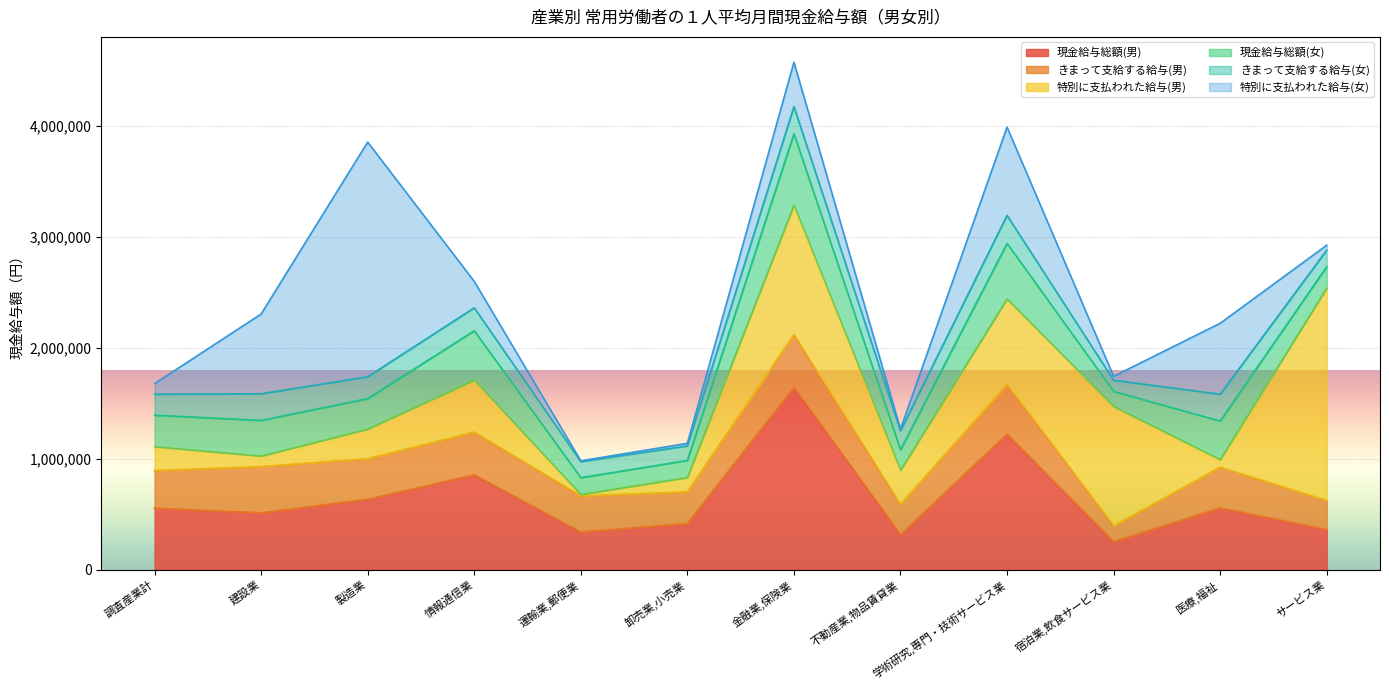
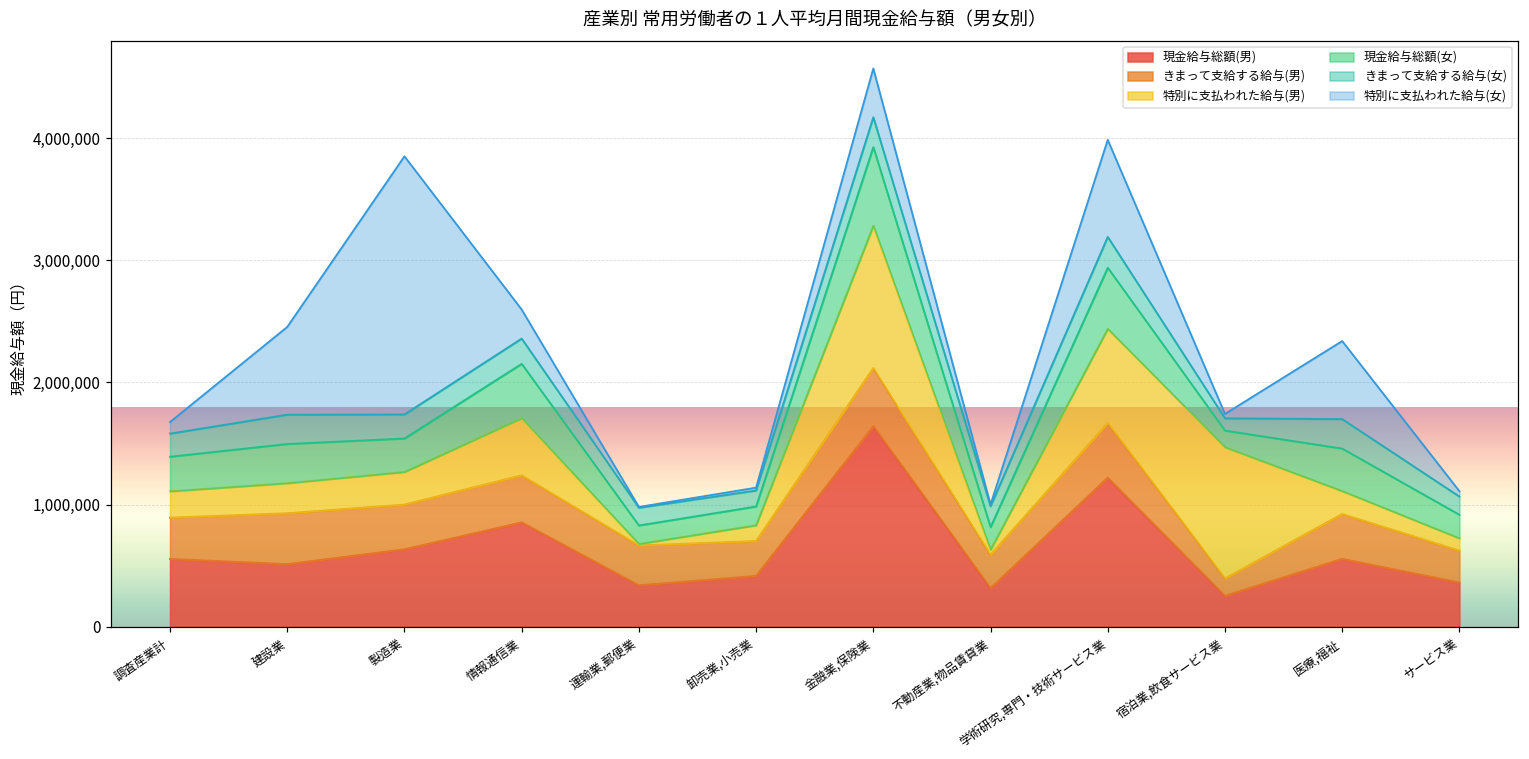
  {
    "特別に支払われた給与(男)": {
      "調査産業計": "220,000",
-     "建設業": "90,000",
+     "建設業": "250,000",
      "製造業": "270,000",
      "情報通信業": "470,000",
      "卸売業,小売業": "130,000",
      "金融業,保険業": "1,170,000",
-     "不動産業,物品賃貸業": "310,000",
+     "不動産業,物品賃貸業": "40,000",
      "学術研究,専門・技術サービス業": "770,000",
      "宿泊業,飲食サービス業": "1,070,000",
-     "医療,福祉": "70,000",
-     "サービス業": "1,910,000"
+     "医療,福祉": "190,000",
+     "サービス業": "100,000"
    },
    "特別に支払われた給与(女)": {
      "調査産業計": "90,000",
      "建設業": "720,000",
      "製造業": "2,110,000",
      "情報通信業": "240,000",
      "卸売業,小売業": "20,000",
      "金融業,保険業": "400,000",
      "学術研究,専門・技術サービス業": "800,000",
      "宿泊業,飲食サービス業": "40,000",
      "医療,福祉": "640,000",
      "サービス業": "40,000"
    }
  }
